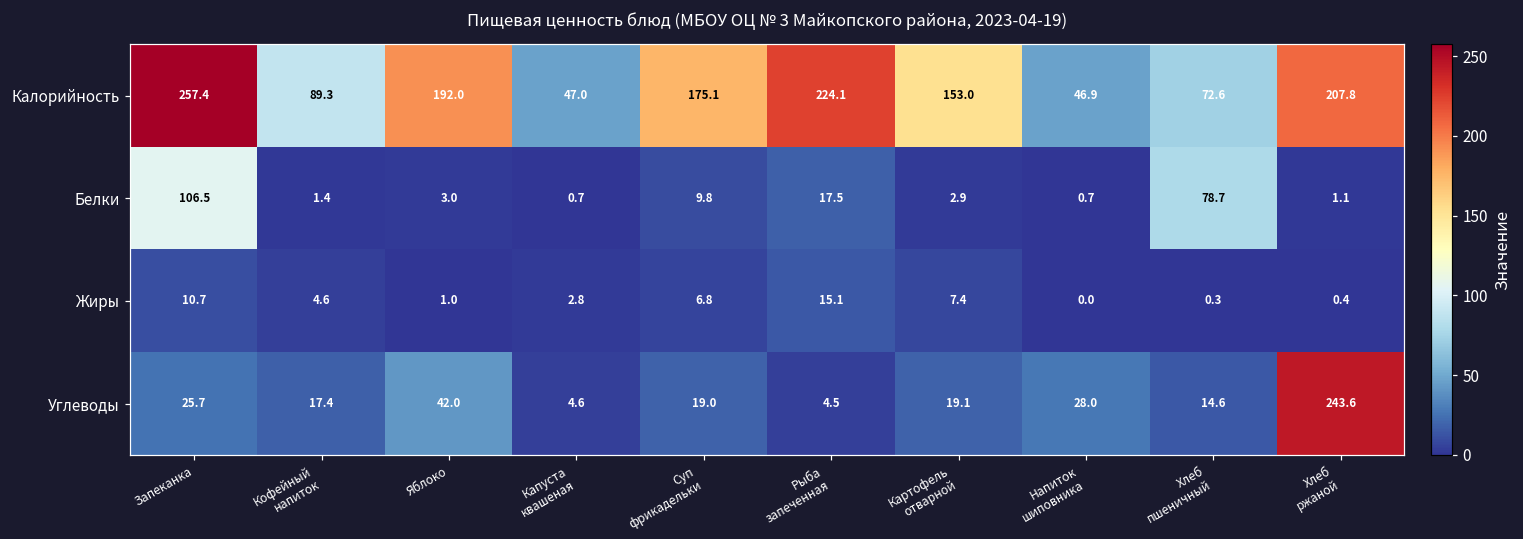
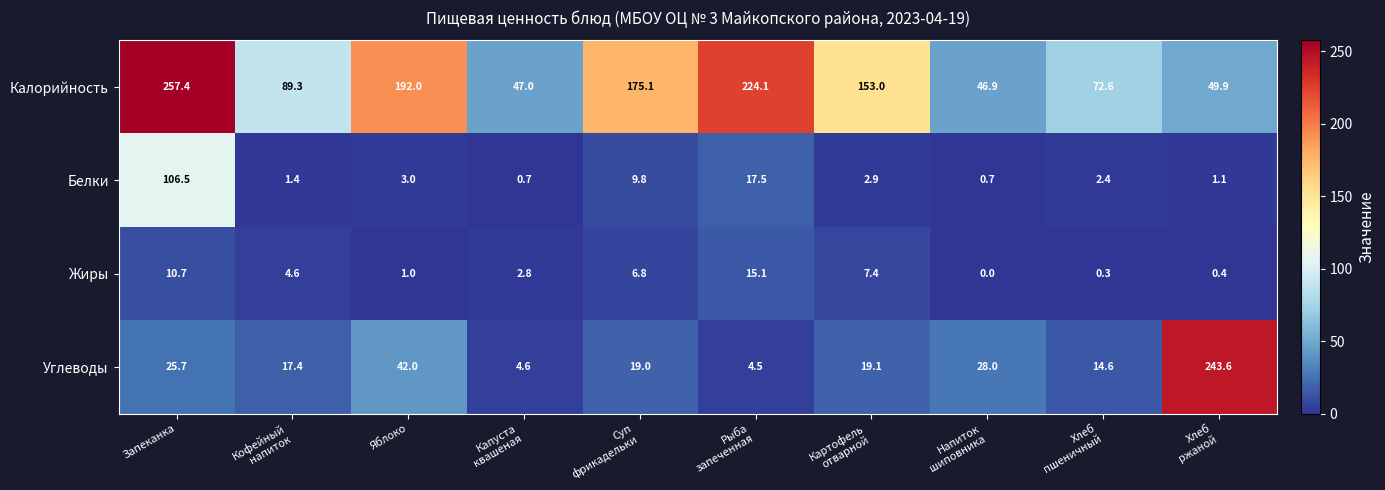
  {
    "Калорийность": {
      "Запеканка": 257.4,
      "Кофейный напиток": 89.3,
      "Яблоко": 192.0,
      "Капуста квашеная": 47.0,
      "Суп фрикадельки": 175.1,
      "Рыба запеченная": 224.1,
      "Картофель отварной": 153.0,
      "Напиток шиповника": 46.9,
      "Хлеб пшеничный": 72.6,
-     "Хлеб ржаной": 207.8
+     "Хлеб ржаной": 49.9
    },
    "Белки": {
      "Запеканка": 106.5,
      "Кофейный напиток": 1.4,
      "Яблоко": 3.0,
      "Капуста квашеная": 0.7,
      "Суп фрикадельки": 9.8,
      "Рыба запеченная": 17.5,
      "Картофель отварной": 2.9,
      "Напиток шиповника": 0.7,
-     "Хлеб пшеничный": 78.7,
+     "Хлеб пшеничный": 2.4,
      "Хлеб ржаной": 1.1
    },
    "Жиры": {
      "Запеканка": 10.7,
      "Кофейный напиток": 4.6,
      "Яблоко": 1.0,
      "Капуста квашеная": 2.8,
      "Суп фрикадельки": 6.8,
      "Рыба запеченная": 15.1,
      "Картофель отварной": 7.4,
      "Напиток шиповника": 0.0,
      "Хлеб пшеничный": 0.3,
      "Хлеб ржаной": 0.4
    },
    "Углеводы": {
      "Запеканка": 25.7,
      "Кофейный напиток": 17.4,
      "Яблоко": 42.0,
      "Капуста квашеная": 4.6,
      "Суп фрикадельки": 19.0,
      "Рыба запеченная": 4.5,
      "Картофель отварной": 19.1,
      "Напиток шиповника": 28.0,
      "Хлеб пшеничный": 14.6,
      "Хлеб ржаной": 243.6
    }
  }
